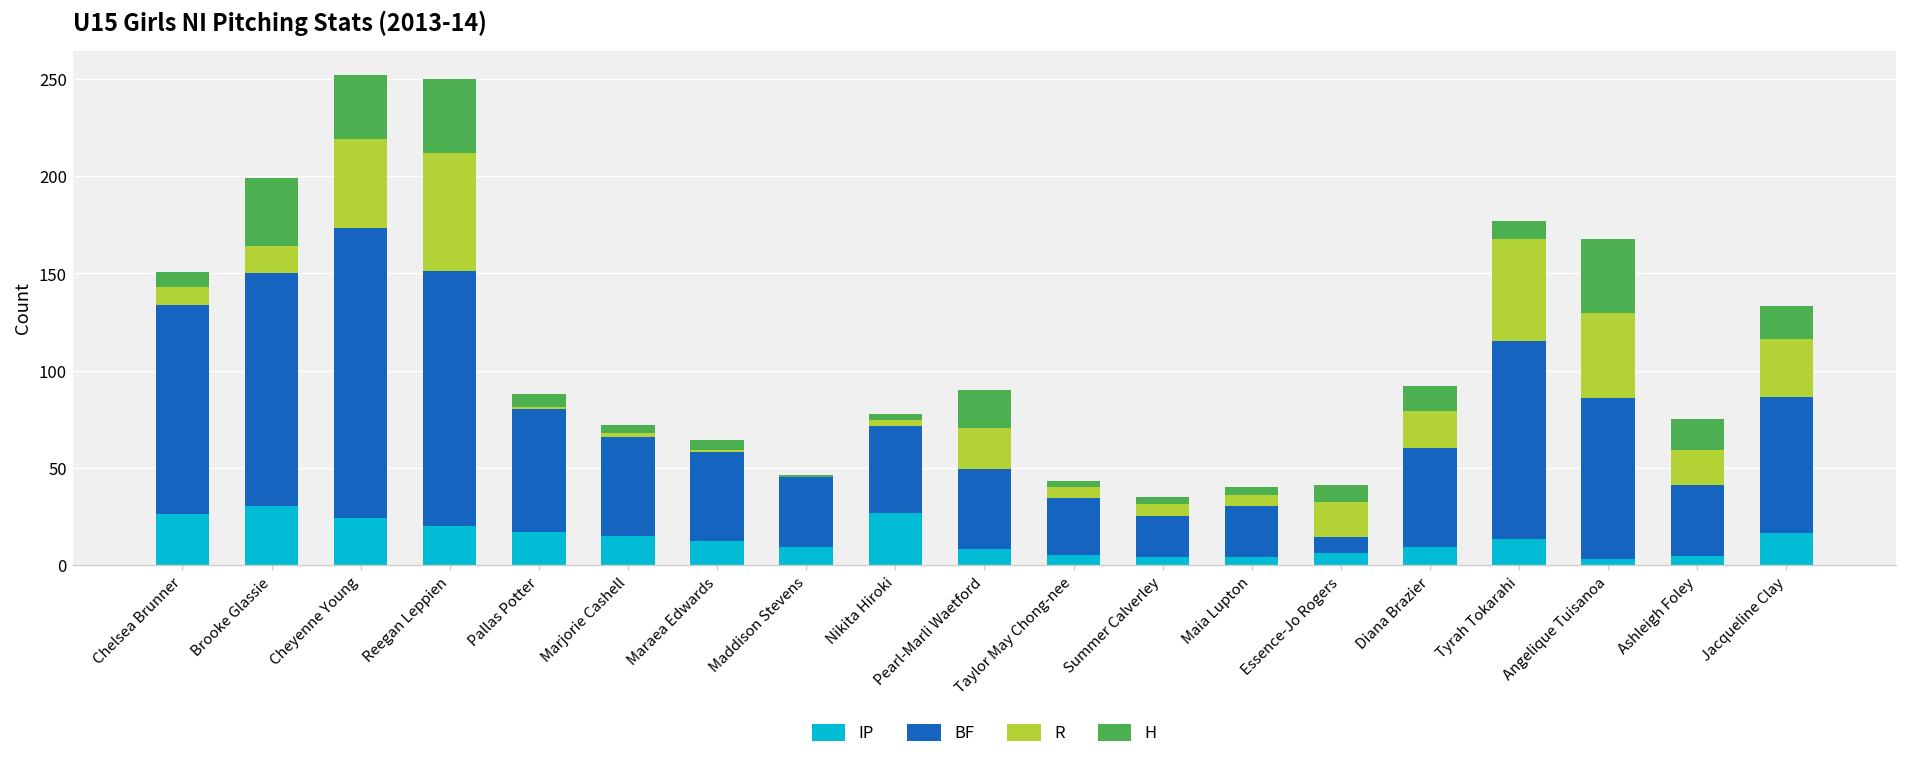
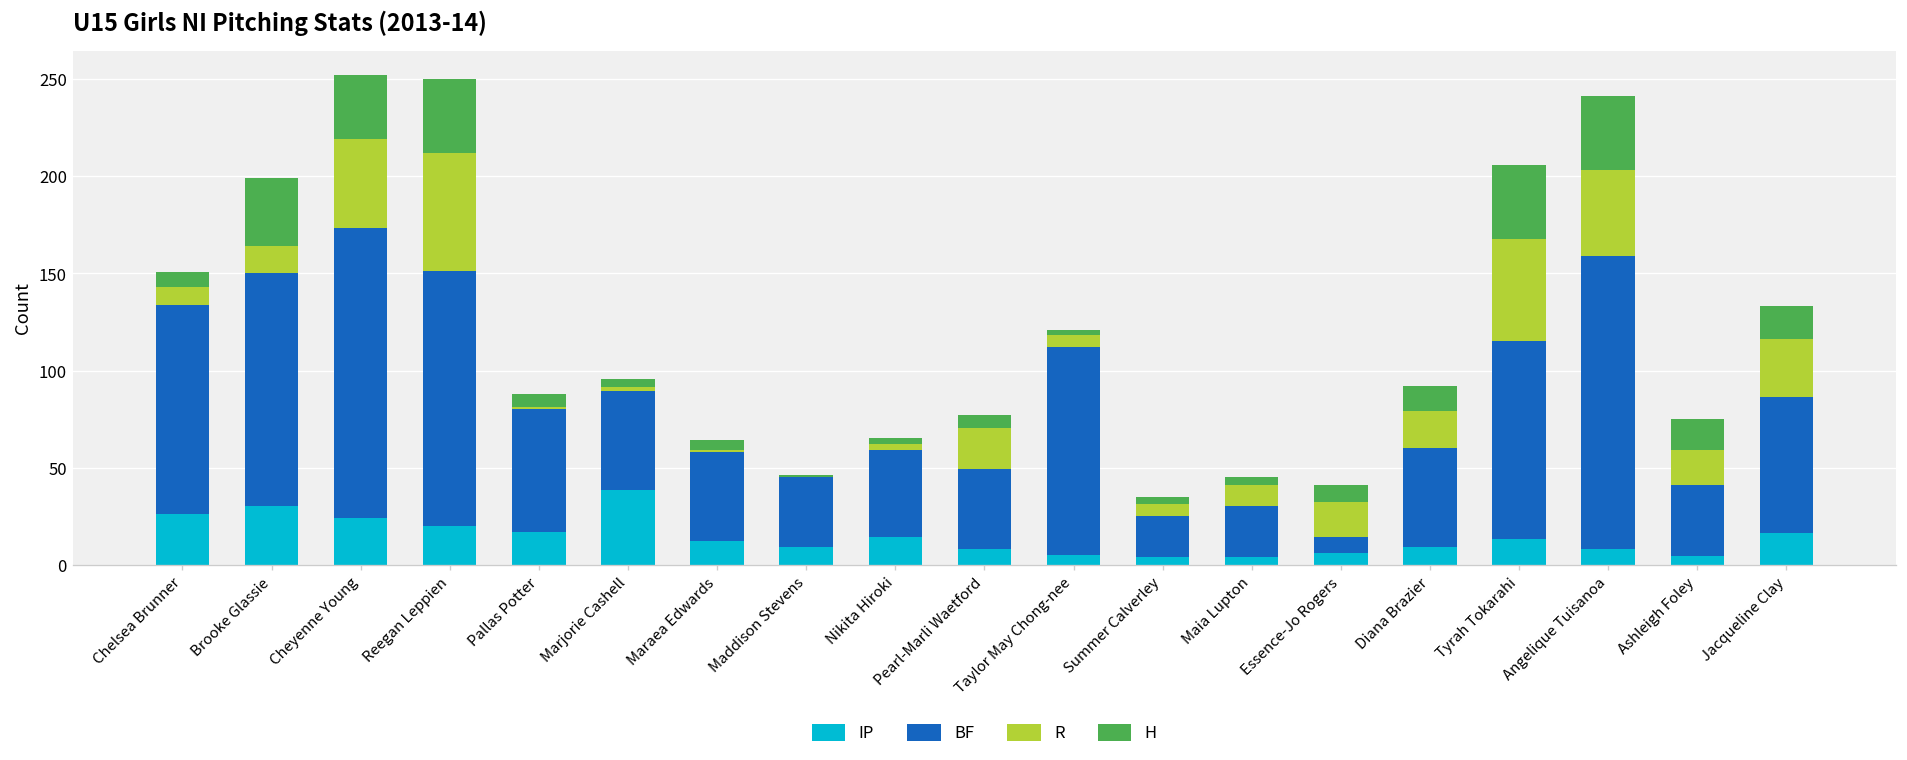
  {
    "IP": {
      "Chelsea Brunner": 26,
      "Brooke Glassie": 30,
      "Cheyenne Young": 24,
      "Reegan Leppien": 20,
      "Pallas Potter": 17,
-     "Marjorie Cashell": 15,
+     "Marjorie Cashell": 38,
      "Maraea Edwards": 12,
      "Maddison Stevens": 9,
-     "Nikita Hiroki": 27,
+     "Nikita Hiroki": 14,
      "Pearl-Marli Waetford": 8,
      "Taylor May Chong-nee": 5,
      "Summer Calverley": 4,
      "Maia Lupton": 4,
      "Essence-Jo Rogers": 6,
      "Diana Brazier": 9,
      "Tyrah Tokarahi": 13,
-     "Angelique Tuisanoa": 3,
+     "Angelique Tuisanoa": 8,
      "Ashleigh Foley": 4,
      "Jacqueline Clay": 16
    },
    "BF": {
      "Chelsea Brunner": 108,
      "Brooke Glassie": 120,
      "Cheyenne Young": 149,
      "Reegan Leppien": 131,
      "Pallas Potter": 63,
      "Marjorie Cashell": 51,
      "Maraea Edwards": 46,
      "Maddison Stevens": 36,
      "Nikita Hiroki": 45,
      "Pearl-Marli Waetford": 41,
-     "Taylor May Chong-nee": 29,
+     "Taylor May Chong-nee": 107,
      "Summer Calverley": 21,
      "Maia Lupton": 26,
      "Essence-Jo Rogers": 8,
      "Diana Brazier": 51,
      "Tyrah Tokarahi": 102,
-     "Angelique Tuisanoa": 83,
+     "Angelique Tuisanoa": 151,
      "Ashleigh Foley": 37,
      "Jacqueline Clay": 70
    },
    "R": {
      "Chelsea Brunner": 9,
      "Brooke Glassie": 14,
      "Cheyenne Young": 46,
      "Reegan Leppien": 61,
      "Marjorie Cashell": 2,
      "Maddison Stevens": 0,
      "Nikita Hiroki": 3,
      "Pearl-Marli Waetford": 21,
      "Taylor May Chong-nee": 6,
      "Summer Calverley": 6,
-     "Maia Lupton": 6,
+     "Maia Lupton": 11,
      "Essence-Jo Rogers": 18,
      "Diana Brazier": 19,
      "Tyrah Tokarahi": 53,
      "Angelique Tuisanoa": 44,
      "Ashleigh Foley": 18,
      "Jacqueline Clay": 30
    },
    "H": {
      "Chelsea Brunner": 8,
      "Brooke Glassie": 35,
      "Cheyenne Young": 33,
      "Reegan Leppien": 38,
      "Pallas Potter": 7,
      "Marjorie Cashell": 4,
      "Maraea Edwards": 5,
      "Nikita Hiroki": 3,
-     "Pearl-Marli Waetford": 20,
+     "Pearl-Marli Waetford": 7,
      "Taylor May Chong-nee": 3,
      "Summer Calverley": 4,
      "Maia Lupton": 4,
      "Essence-Jo Rogers": 9,
      "Diana Brazier": 13,
-     "Tyrah Tokarahi": 9,
+     "Tyrah Tokarahi": 38,
      "Angelique Tuisanoa": 38,
      "Ashleigh Foley": 16,
      "Jacqueline Clay": 17
    }
  }
